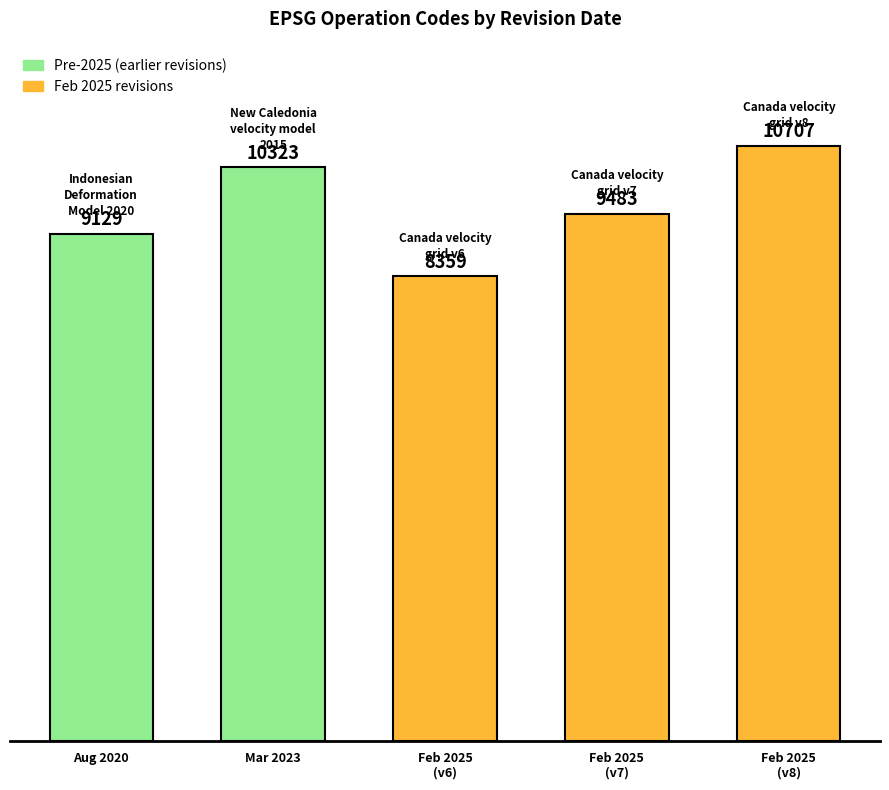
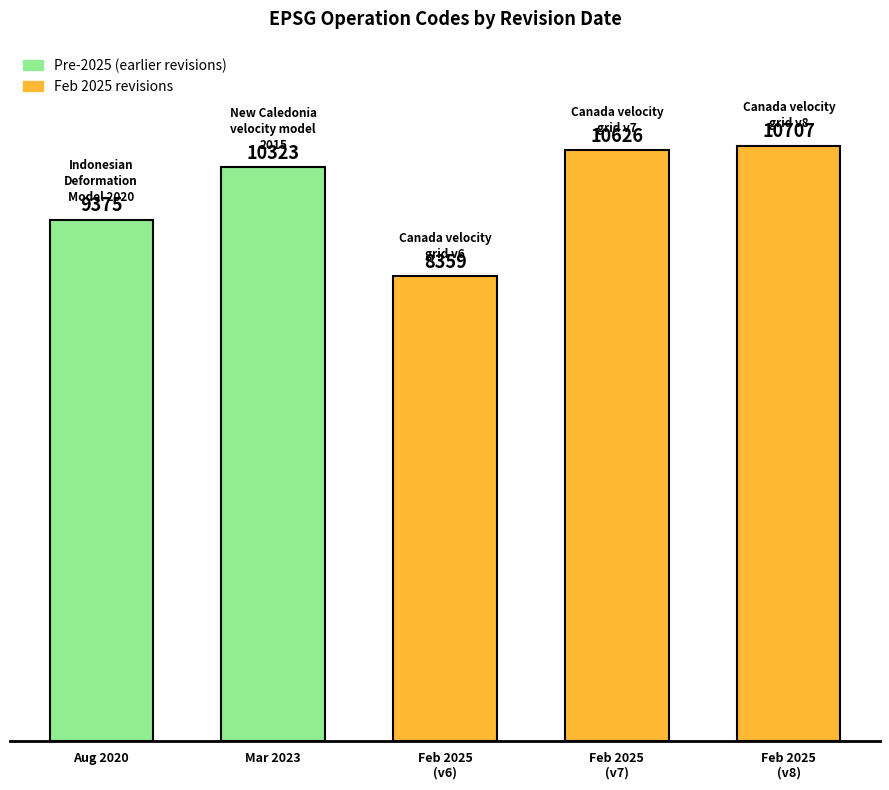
  {
-   "Aug 2020": 9129,
-   "Feb 2025 (v7)": 9483
+   "Aug 2020": 9375,
+   "Feb 2025 (v7)": 10626
  }
